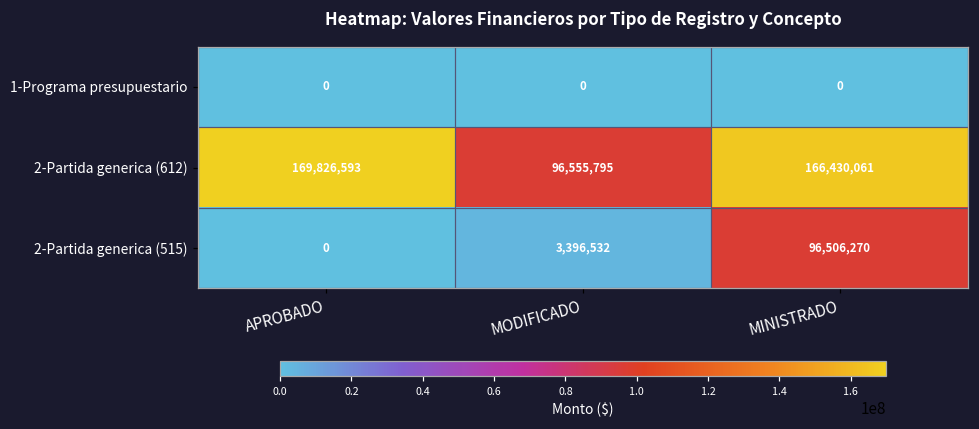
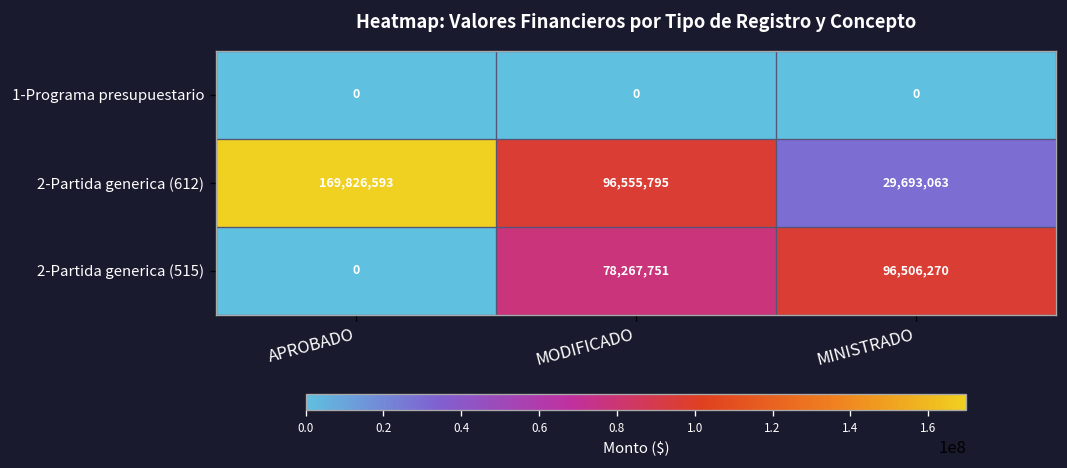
  {
    "1-Programa presupuestario": {
      "APROBADO": "0",
      "MODIFICADO": "0",
      "MINISTRADO": "0"
    },
    "2-Partida generica (612)": {
      "APROBADO": "169,826,593",
      "MODIFICADO": "96,555,795",
-     "MINISTRADO": "166,430,061"
+     "MINISTRADO": "29,693,063"
    },
    "2-Partida generica (515)": {
      "APROBADO": "0",
-     "MODIFICADO": "3,396,532",
+     "MODIFICADO": "78,267,751",
      "MINISTRADO": "96,506,270"
    }
  }
